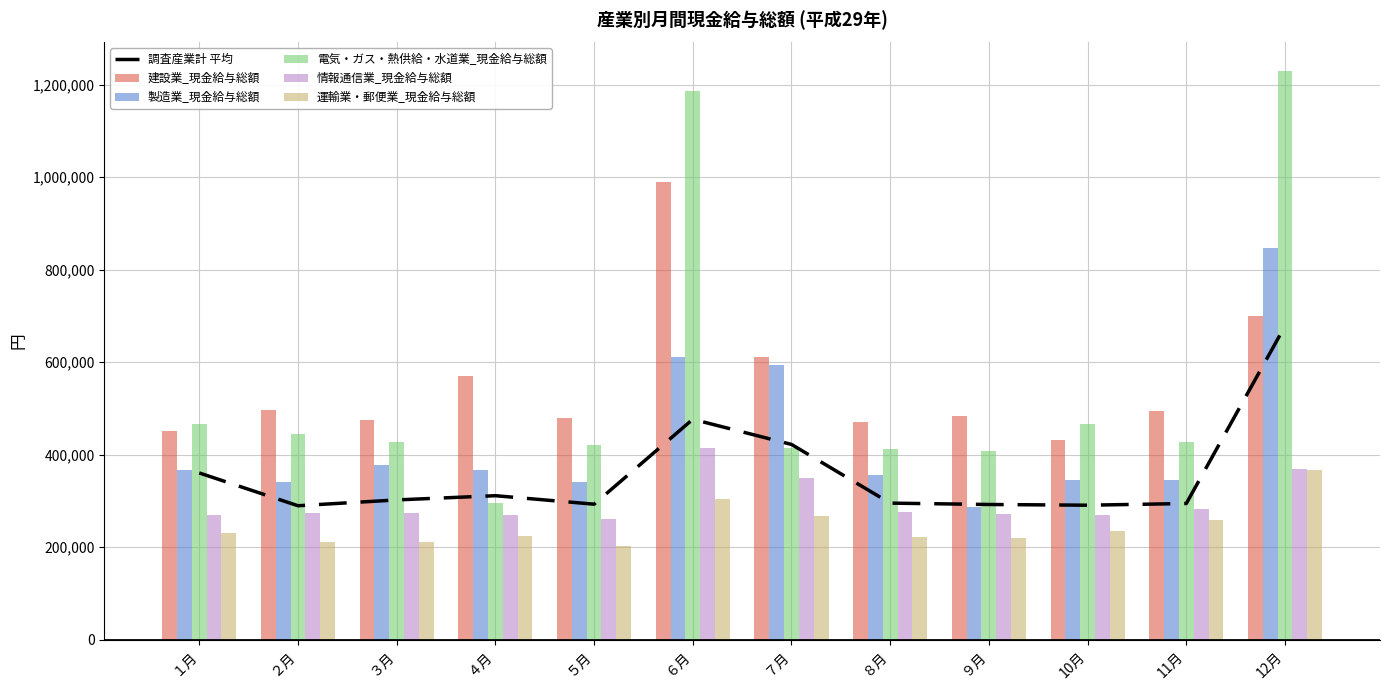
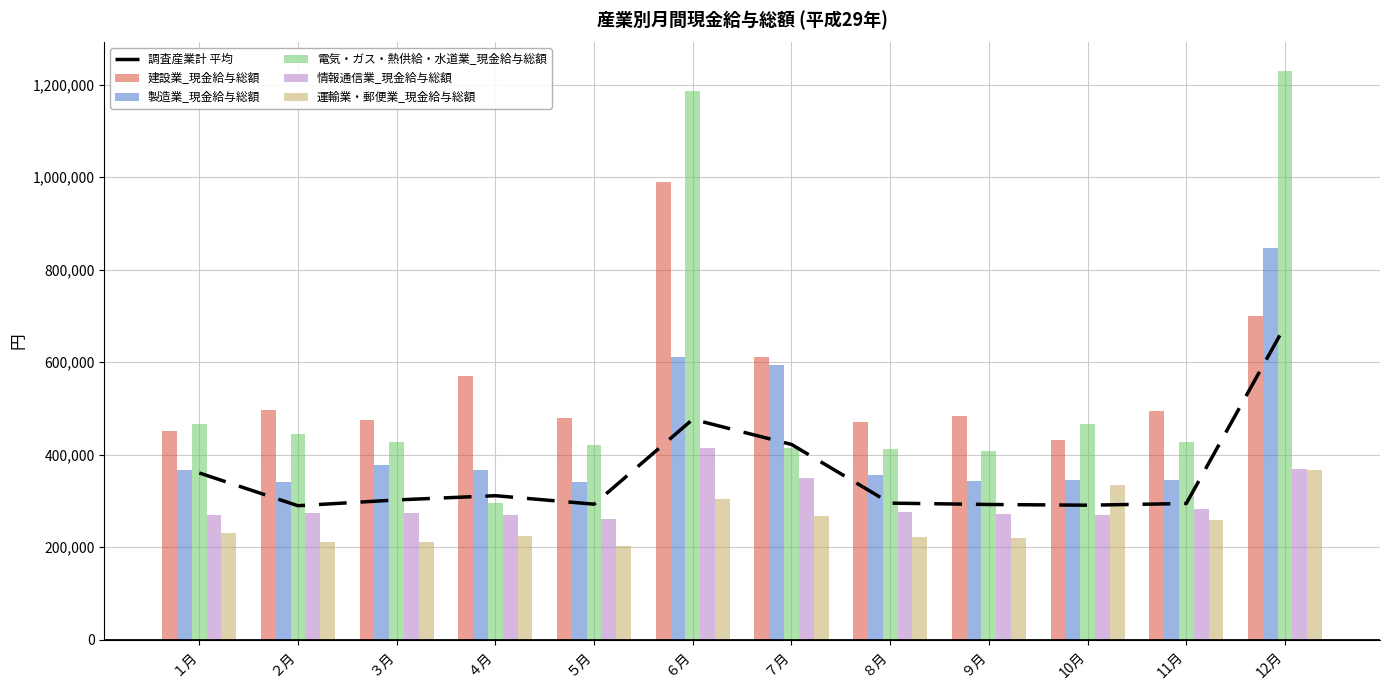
  {
    "建設業_現金給与総額": {
      "１月": "450,000",
      "２月": "500,000",
      "３月": "470,000",
      "４月": "570,000",
      "５月": "480,000",
      "６月": "990,000",
      "７月": "610,000",
      "８月": "470,000",
      "９月": "480,000",
      "10月": "430,000",
      "11月": "490,000",
      "12月": "700,000"
    },
    "調査産業計 平均": {
      "１月": "360,000",
      "２月": "290,000",
      "３月": "300,000",
      "４月": "310,000",
      "５月": "290,000",
      "６月": "480,000",
      "７月": "420,000",
      "８月": "300,000",
      "９月": "290,000",
      "10月": "290,000",
      "11月": "290,000",
      "12月": "680,000"
    },
    "製造業_現金給与総額": {
      "１月": "370,000",
      "２月": "340,000",
      "３月": "380,000",
      "４月": "370,000",
      "５月": "340,000",
      "６月": "610,000",
      "７月": "590,000",
      "８月": "360,000",
-     "９月": "290,000",
+     "９月": "340,000",
      "10月": "350,000",
      "11月": "350,000",
      "12月": "850,000"
    },
    "電気・ガス・熱供給・水道業_現金給与総額": {
      "１月": "470,000",
      "２月": "440,000",
      "３月": "430,000",
      "４月": "290,000",
      "５月": "420,000",
      "６月": "1,190,000",
      "７月": "420,000",
      "８月": "410,000",
      "９月": "410,000",
      "10月": "470,000",
      "11月": "430,000",
      "12月": "1,230,000"
    },
    "情報通信業_現金給与総額": {
      "１月": "270,000",
      "２月": "270,000",
      "３月": "270,000",
      "４月": "270,000",
      "５月": "260,000",
      "６月": "410,000",
      "７月": "350,000",
      "８月": "280,000",
      "９月": "270,000",
      "10月": "270,000",
      "11月": "280,000",
      "12月": "370,000"
    },
    "運輸業・郵便業_現金給与総額": {
      "１月": "230,000",
      "２月": "210,000",
      "３月": "210,000",
      "４月": "220,000",
      "５月": "200,000",
      "６月": "300,000",
      "７月": "270,000",
      "８月": "220,000",
      "９月": "220,000",
-     "10月": "240,000",
+     "10月": "330,000",
      "11月": "260,000",
      "12月": "370,000"
    }
  }
